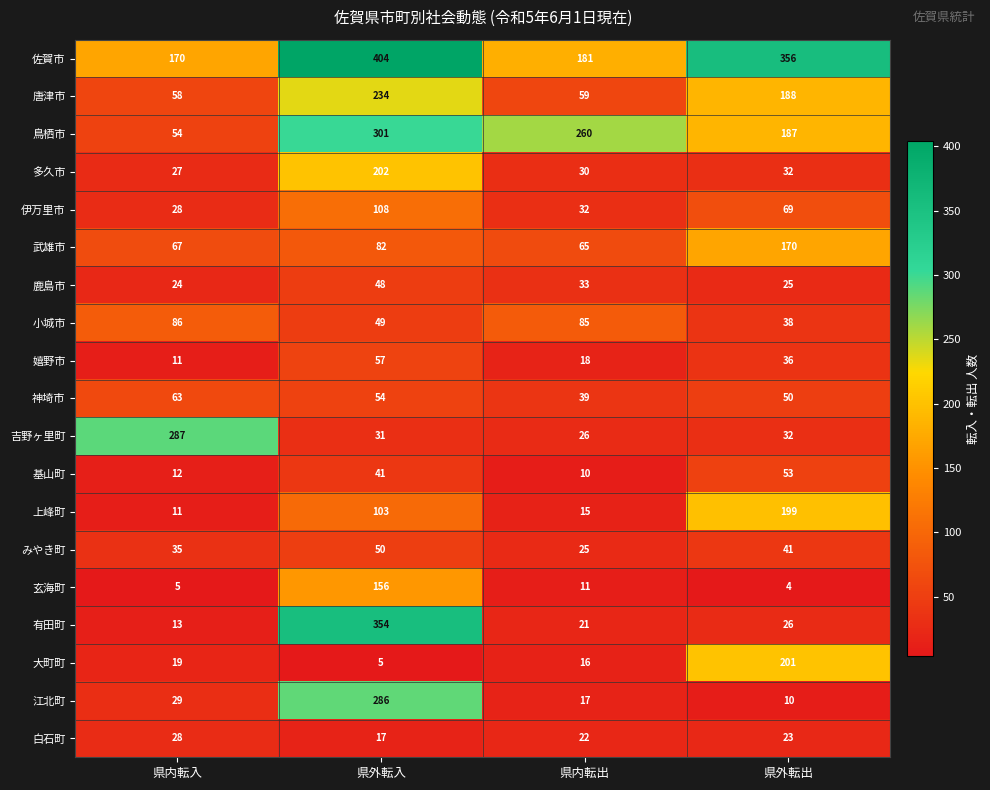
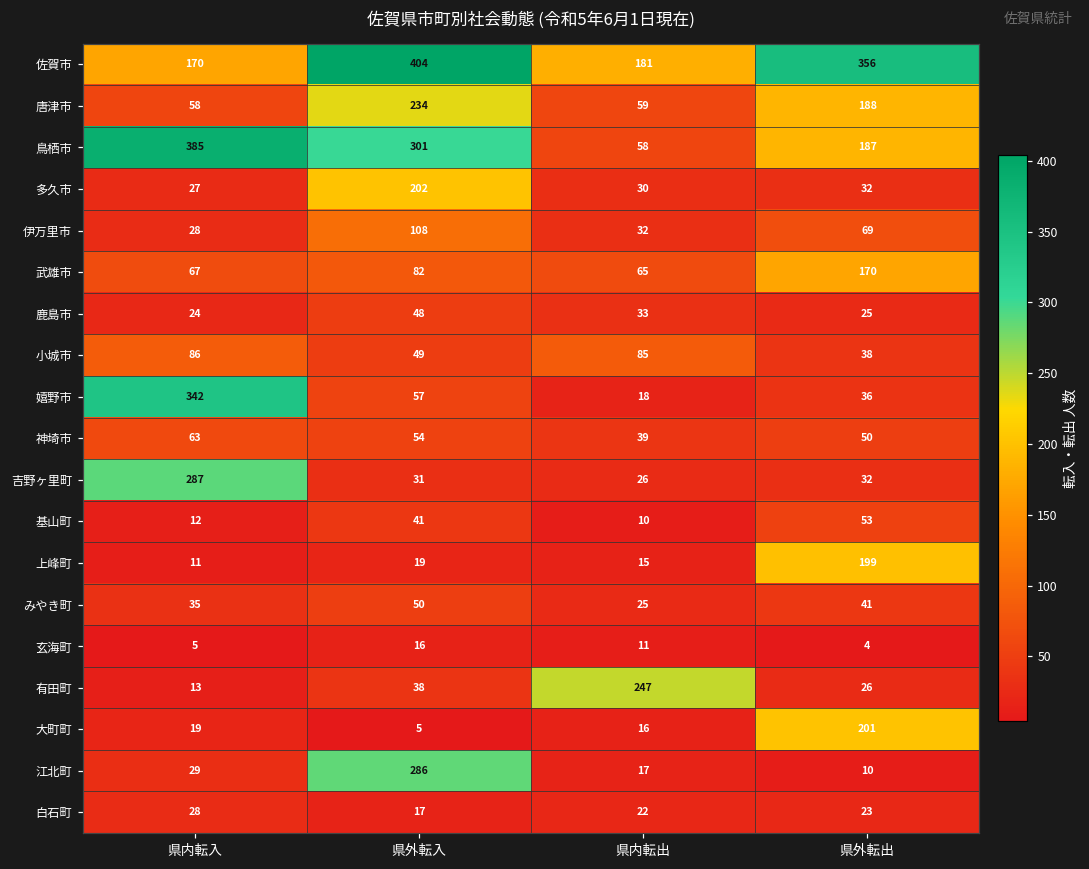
  {
    "佐賀市": {
      "県内転入": 170,
      "県外転入": 404,
      "県内転出": 181,
      "県外転出": 356
    },
    "唐津市": {
      "県内転入": 58,
      "県外転入": 234,
      "県内転出": 59,
      "県外転出": 188
    },
    "鳥栖市": {
-     "県内転入": 54,
+     "県内転入": 385,
      "県外転入": 301,
-     "県内転出": 260,
+     "県内転出": 58,
      "県外転出": 187
    },
    "多久市": {
      "県内転入": 27,
      "県外転入": 202,
      "県内転出": 30,
      "県外転出": 32
    },
    "伊万里市": {
      "県内転入": 28,
      "県外転入": 108,
      "県内転出": 32,
      "県外転出": 69
    },
    "武雄市": {
      "県内転入": 67,
      "県外転入": 82,
      "県内転出": 65,
      "県外転出": 170
    },
    "鹿島市": {
      "県内転入": 24,
      "県外転入": 48,
      "県内転出": 33,
      "県外転出": 25
    },
    "小城市": {
      "県内転入": 86,
      "県外転入": 49,
      "県内転出": 85,
      "県外転出": 38
    },
    "嬉野市": {
-     "県内転入": 11,
+     "県内転入": 342,
      "県外転入": 57,
      "県内転出": 18,
      "県外転出": 36
    },
    "神埼市": {
      "県内転入": 63,
      "県外転入": 54,
      "県内転出": 39,
      "県外転出": 50
    },
    "吉野ヶ里町": {
      "県内転入": 287,
      "県外転入": 31,
      "県内転出": 26,
      "県外転出": 32
    },
    "基山町": {
      "県内転入": 12,
      "県外転入": 41,
      "県内転出": 10,
      "県外転出": 53
    },
    "上峰町": {
      "県内転入": 11,
-     "県外転入": 103,
+     "県外転入": 19,
      "県内転出": 15,
      "県外転出": 199
    },
    "みやき町": {
      "県内転入": 35,
      "県外転入": 50,
      "県内転出": 25,
      "県外転出": 41
    },
    "玄海町": {
      "県内転入": 5,
-     "県外転入": 156,
+     "県外転入": 16,
      "県内転出": 11,
      "県外転出": 4
    },
    "有田町": {
      "県内転入": 13,
-     "県外転入": 354,
-     "県内転出": 21,
+     "県外転入": 38,
+     "県内転出": 247,
      "県外転出": 26
    },
    "大町町": {
      "県内転入": 19,
      "県外転入": 5,
      "県内転出": 16,
      "県外転出": 201
    },
    "江北町": {
      "県内転入": 29,
      "県外転入": 286,
      "県内転出": 17,
      "県外転出": 10
    },
    "白石町": {
      "県内転入": 28,
      "県外転入": 17,
      "県内転出": 22,
      "県外転出": 23
    }
  }
